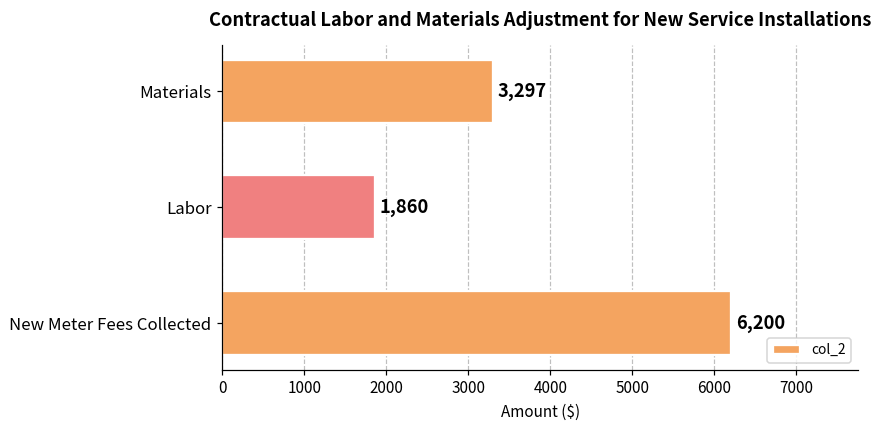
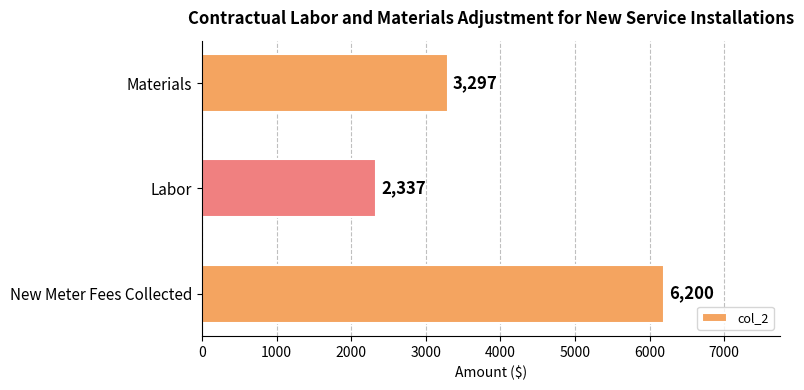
  {
    "Materials": "3,297",
-   "Labor": "1,860",
+   "Labor": "2,337",
    "New Meter Fees Collected": "6,200"
  }
